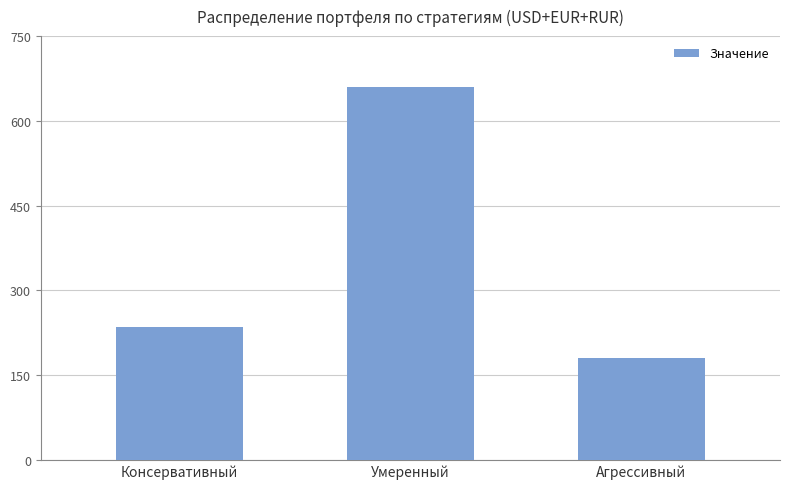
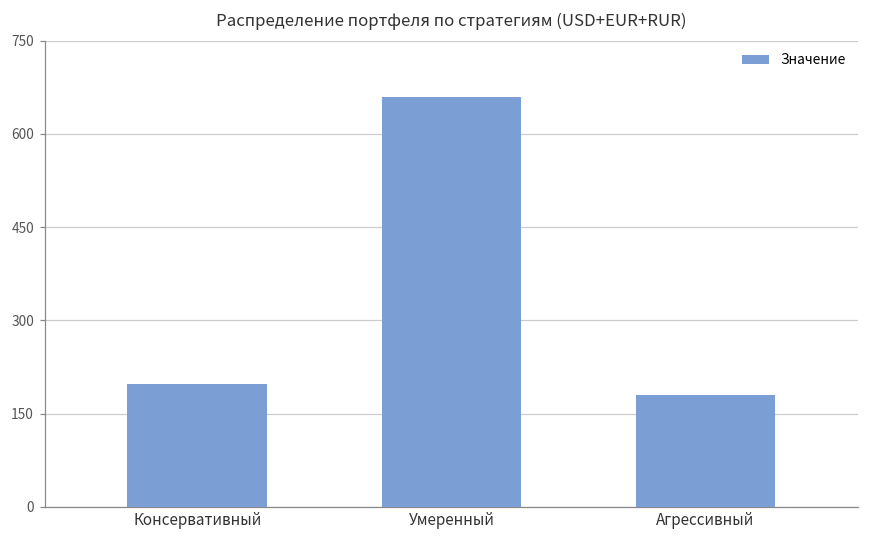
  {
-   "Консервативный": 230,
+   "Консервативный": 200,
    "Умеренный": 660,
    "Агрессивный": 180
  }
